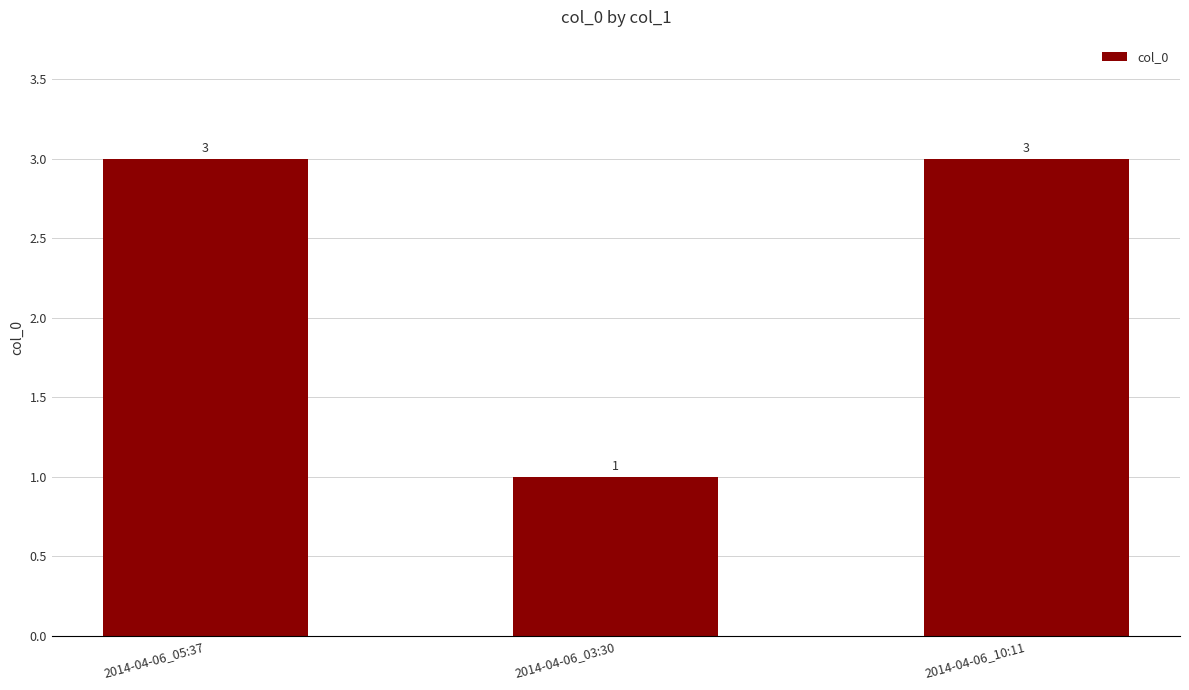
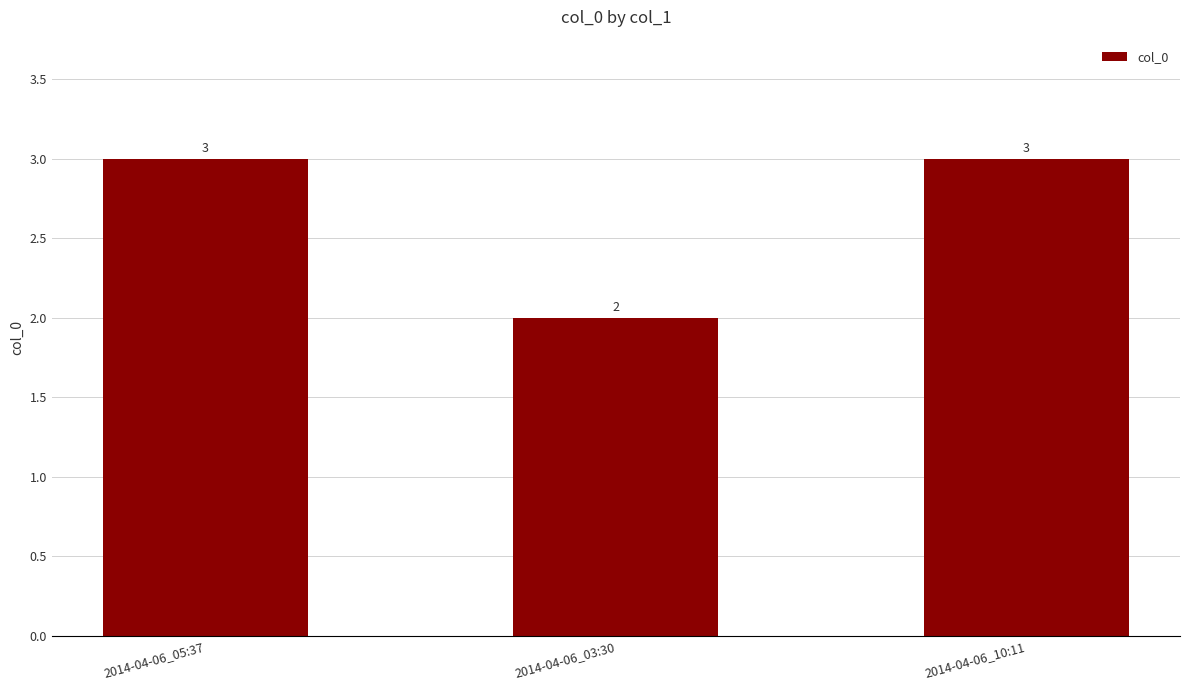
  {
    "2014-04-06_05:37": 3,
-   "2014-04-06_03:30": 1,
+   "2014-04-06_03:30": 2,
    "2014-04-06_10:11": 3
  }
